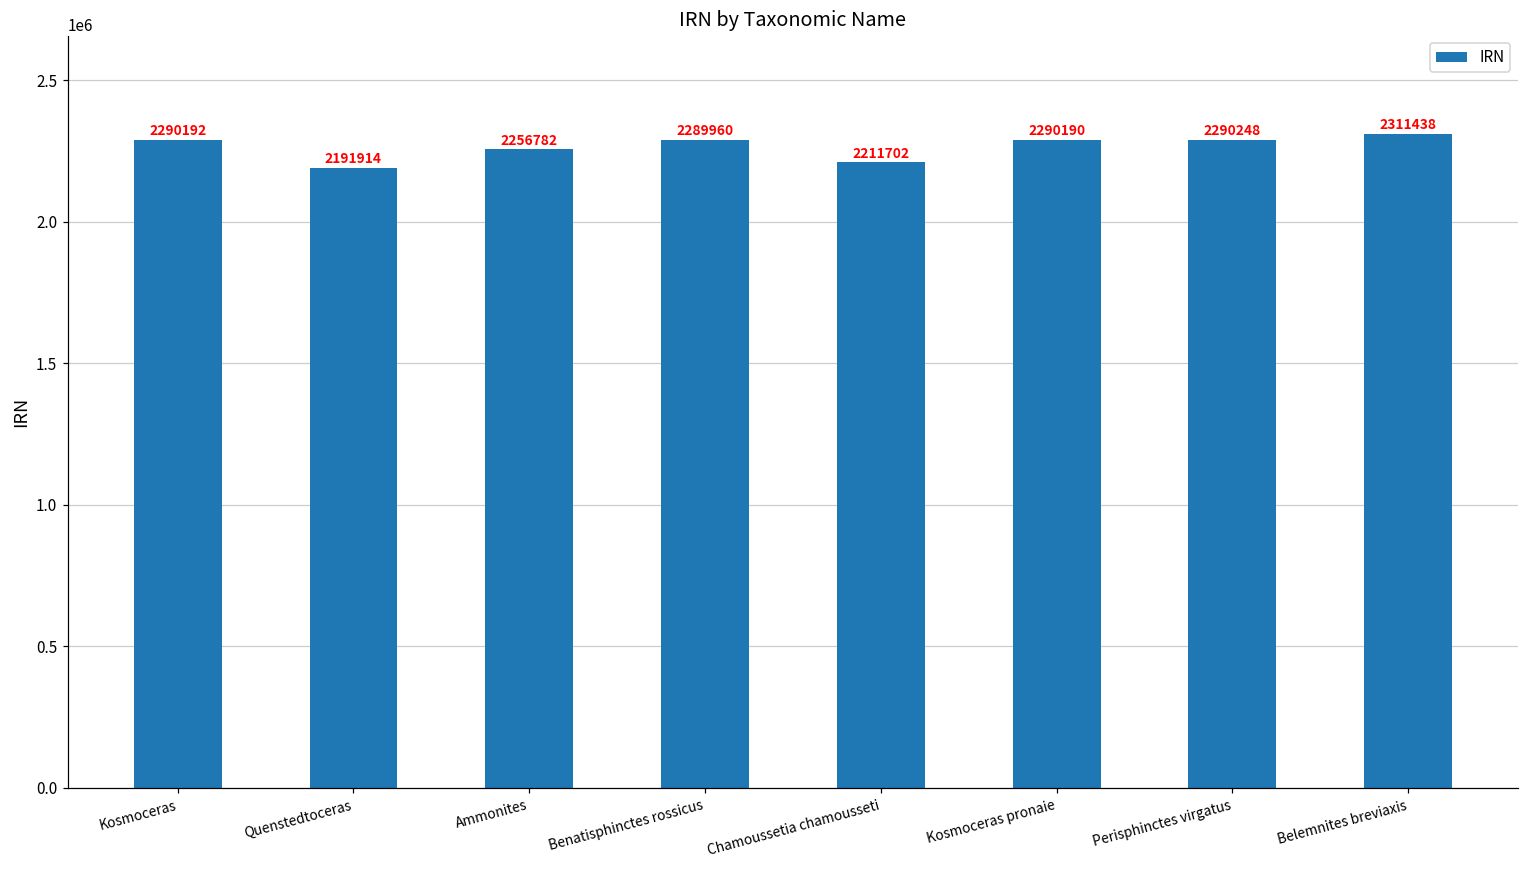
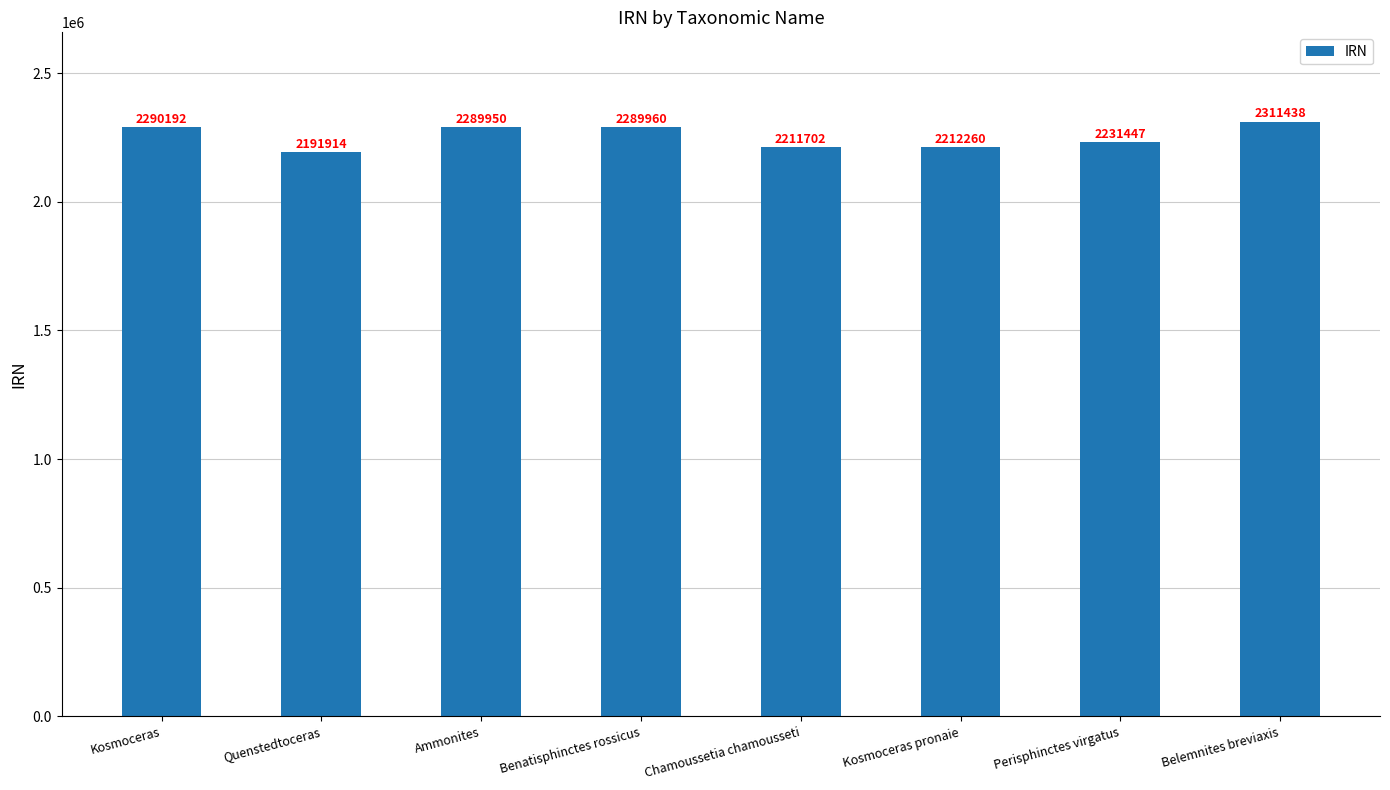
  {
    "Kosmoceras": 2290192,
    "Quenstedtoceras": 2191914,
-   "Ammonites": 2256782,
+   "Ammonites": 2289950,
    "Benatisphinctes rossicus": 2289960,
    "Chamoussetia chamousseti": 2211702,
-   "Kosmoceras pronaie": 2290190,
-   "Perisphinctes virgatus": 2290248,
+   "Kosmoceras pronaie": 2212260,
+   "Perisphinctes virgatus": 2231447,
    "Belemnites breviaxis": 2311438
  }
